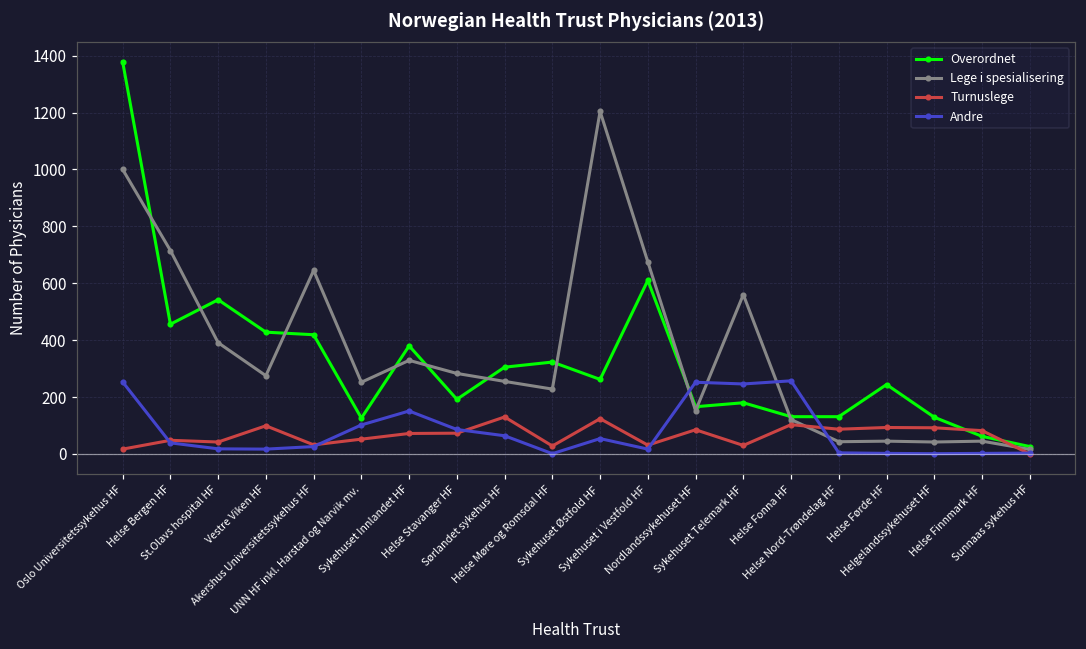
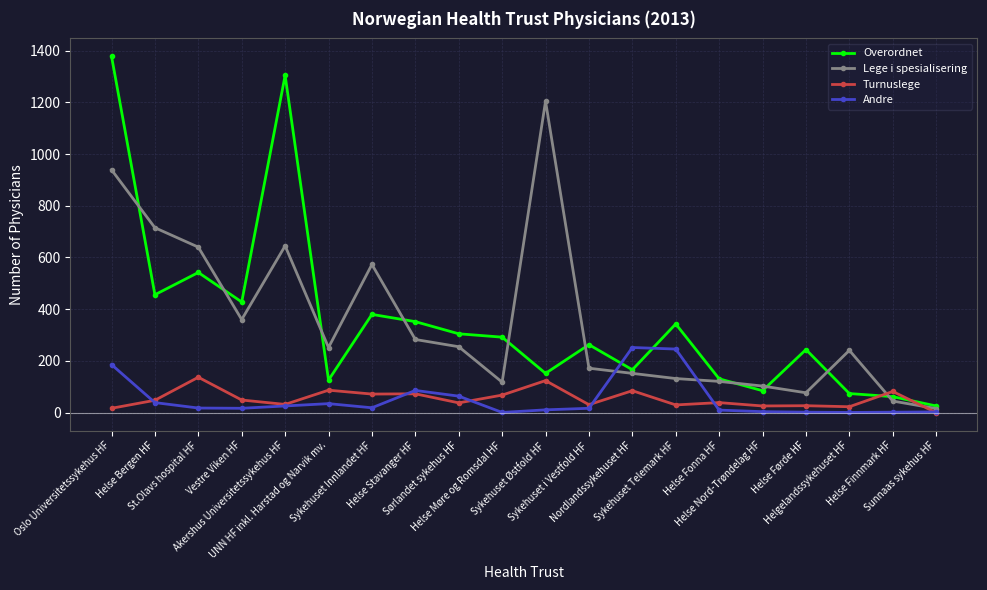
  {
    "Overordnet": {
      "Oslo Universitetssykehus HF": 1380,
      "Helse Bergen HF": 460,
      "St.Olavs hospital HF": 540,
      "Vestre Viken HF": 430,
-     "Akershus Universitetssykehus HF": 420,
+     "Akershus Universitetssykehus HF": 1300,
      "UNN HF inkl. Harstad og Narvik mv.": 130,
      "Sykehuset Innlandet HF": 380,
-     "Helse Stavanger HF": 190,
+     "Helse Stavanger HF": 350,
      "Sørlandet sykehus HF": 310,
-     "Helse Møre og Romsdal HF": 320,
-     "Sykehuset Østfold HF": 260,
-     "Sykehuset i Vestfold HF": 610,
+     "Helse Møre og Romsdal HF": 290,
+     "Sykehuset Østfold HF": 150,
+     "Sykehuset i Vestfold HF": 260,
      "Nordlandssykehuset HF": 170,
-     "Sykehuset Telemark HF": 180,
+     "Sykehuset Telemark HF": 340,
      "Helse Fonna HF": 130,
-     "Helse Nord-Trøndelag HF": 130,
+     "Helse Nord-Trøndelag HF": 90,
      "Helse Førde HF": 240,
-     "Helgelandssykehuset HF": 130,
+     "Helgelandssykehuset HF": 70,
      "Helse Finnmark HF": 60,
      "Sunnaas sykehus HF": 30
    },
    "Lege i spesialisering": {
-     "Oslo Universitetssykehus HF": 1000,
+     "Oslo Universitetssykehus HF": 940,
      "Helse Bergen HF": 720,
-     "St.Olavs hospital HF": 390,
-     "Vestre Viken HF": 280,
+     "St.Olavs hospital HF": 640,
+     "Vestre Viken HF": 360,
      "Akershus Universitetssykehus HF": 650,
      "UNN HF inkl. Harstad og Narvik mv.": 250,
-     "Sykehuset Innlandet HF": 330,
+     "Sykehuset Innlandet HF": 570,
      "Helse Stavanger HF": 280,
      "Sørlandet sykehus HF": 260,
-     "Helse Møre og Romsdal HF": 230,
+     "Helse Møre og Romsdal HF": 120,
      "Sykehuset Østfold HF": 1200,
-     "Sykehuset i Vestfold HF": 680,
+     "Sykehuset i Vestfold HF": 170,
      "Nordlandssykehuset HF": 150,
-     "Sykehuset Telemark HF": 560,
+     "Sykehuset Telemark HF": 130,
      "Helse Fonna HF": 120,
-     "Helse Nord-Trøndelag HF": 40,
-     "Helse Førde HF": 50,
-     "Helgelandssykehuset HF": 40,
+     "Helse Nord-Trøndelag HF": 100,
+     "Helse Førde HF": 80,
+     "Helgelandssykehuset HF": 240,
      "Helse Finnmark HF": 50,
      "Sunnaas sykehus HF": 20
    },
    "Turnuslege": {
      "Oslo Universitetssykehus HF": 20,
-     "St.Olavs hospital HF": 40,
-     "Vestre Viken HF": 100,
-     "UNN HF inkl. Harstad og Narvik mv.": 50,
+     "St.Olavs hospital HF": 140,
+     "Vestre Viken HF": 50,
+     "UNN HF inkl. Harstad og Narvik mv.": 90,
      "Sykehuset Innlandet HF": 70,
      "Helse Stavanger HF": 70,
-     "Sørlandet sykehus HF": 130,
-     "Helse Møre og Romsdal HF": 30,
+     "Sørlandet sykehus HF": 40,
+     "Helse Møre og Romsdal HF": 70,
      "Sykehuset Østfold HF": 120,
      "Sykehuset i Vestfold HF": 30,
      "Nordlandssykehuset HF": 90,
      "Sykehuset Telemark HF": 30,
-     "Helse Fonna HF": 100,
-     "Helse Nord-Trøndelag HF": 90,
-     "Helse Førde HF": 90,
-     "Helgelandssykehuset HF": 90,
+     "Helse Fonna HF": 40,
+     "Helse Nord-Trøndelag HF": 30,
+     "Helse Førde HF": 30,
+     "Helgelandssykehuset HF": 20,
      "Helse Finnmark HF": 80
    },
    "Andre": {
-     "Oslo Universitetssykehus HF": 250,
+     "Oslo Universitetssykehus HF": 190,
      "St.Olavs hospital HF": 20,
      "Vestre Viken HF": 20,
-     "UNN HF inkl. Harstad og Narvik mv.": 100,
-     "Sykehuset Innlandet HF": 150,
+     "UNN HF inkl. Harstad og Narvik mv.": 40,
+     "Sykehuset Innlandet HF": 20,
      "Helse Stavanger HF": 90,
      "Sørlandet sykehus HF": 60,
      "Helse Møre og Romsdal HF": 0,
-     "Sykehuset Østfold HF": 50,
+     "Sykehuset Østfold HF": 10,
      "Sykehuset i Vestfold HF": 20,
      "Nordlandssykehuset HF": 250,
      "Sykehuset Telemark HF": 250,
-     "Helse Fonna HF": 260,
+     "Helse Fonna HF": 10,
      "Helse Nord-Trøndelag HF": 0,
      "Helse Førde HF": 0,
      "Helgelandssykehuset HF": 0,
      "Helse Finnmark HF": 0
    }
  }
